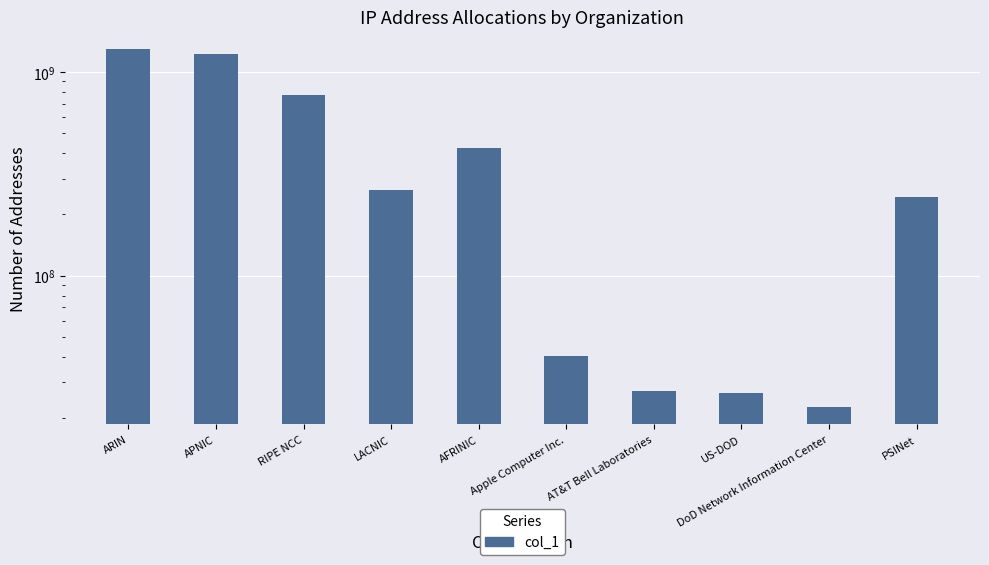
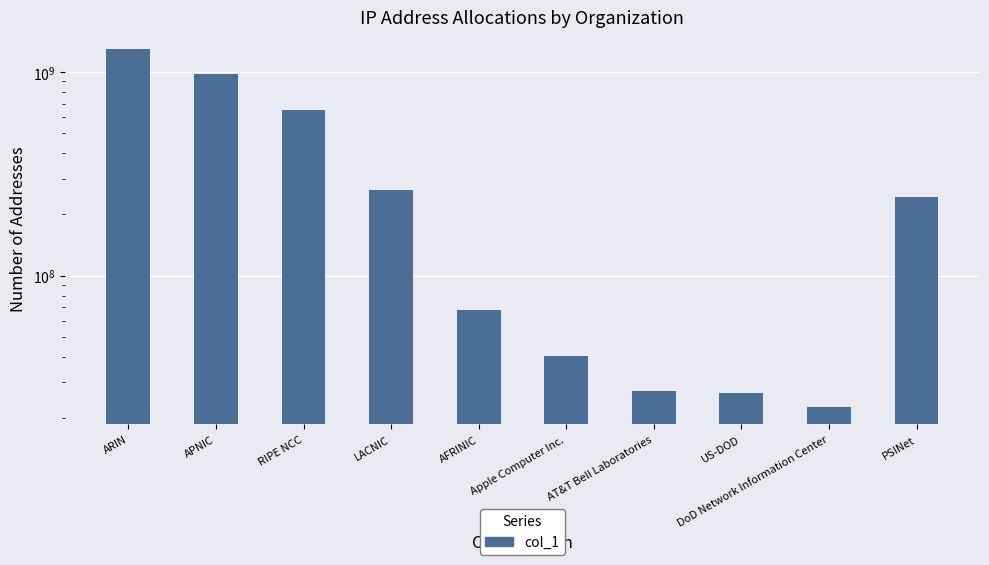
  {
    "ARIN": 1300000000,
-   "APNIC": 1200000000,
-   "RIPE NCC": 770000000,
+   "APNIC": 1000000000,
+   "RIPE NCC": 650000000,
    "LACNIC": 260000000,
-   "AFRINIC": 420000000,
+   "AFRINIC": 68000000,
    "Apple Computer Inc.": 40000000,
    "AT&T Bell Laboratories": 27000000,
    "US-DOD": 27000000,
    "DoD Network Information Center": 23000000,
    "PSINet": 240000000
  }
